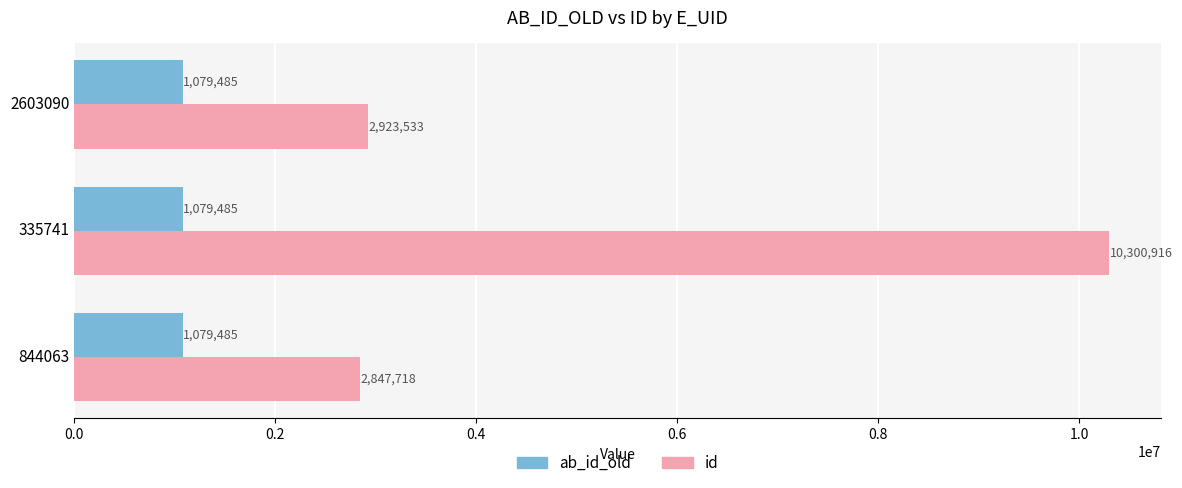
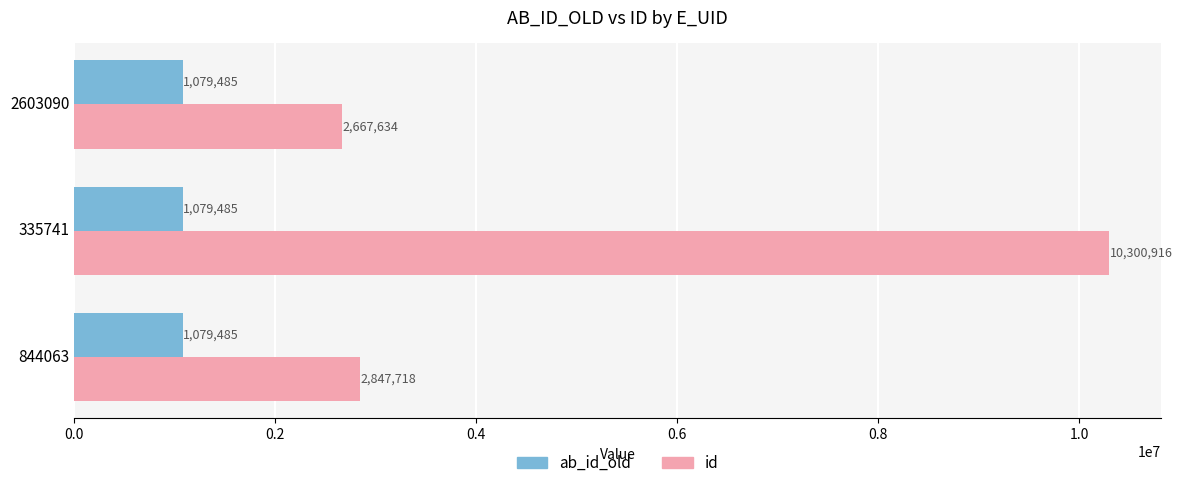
  {
    "ab_id_old": {
      "2603090": "1,079,485",
      "335741": "1,079,485",
      "844063": "1,079,485"
    },
    "id": {
-     "2603090": "2,923,533",
+     "2603090": "2,667,634",
      "335741": "10,300,916",
      "844063": "2,847,718"
    }
  }
